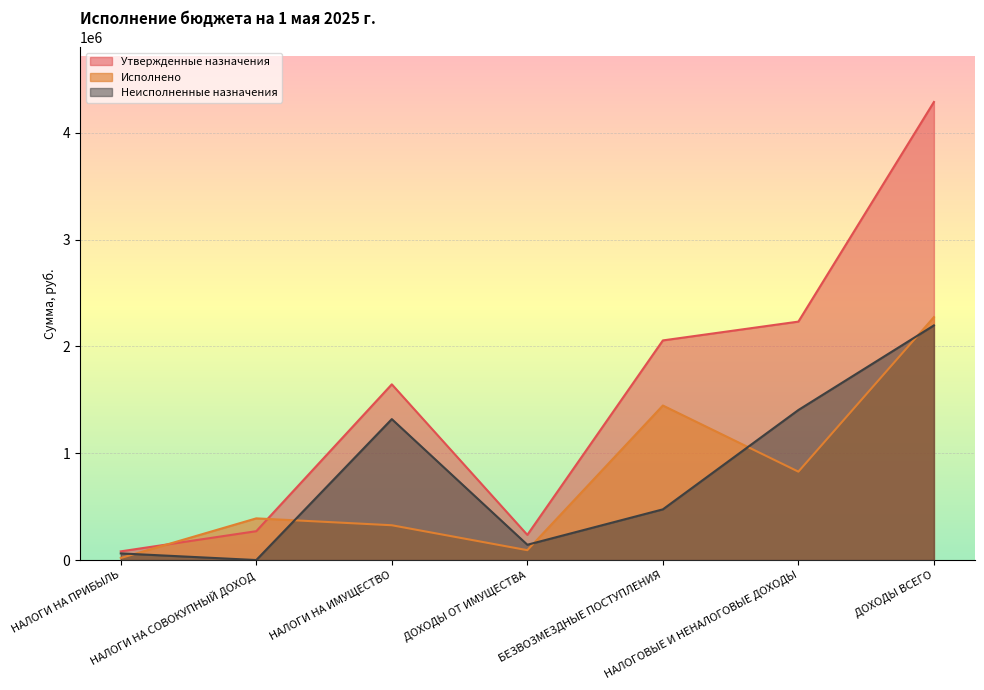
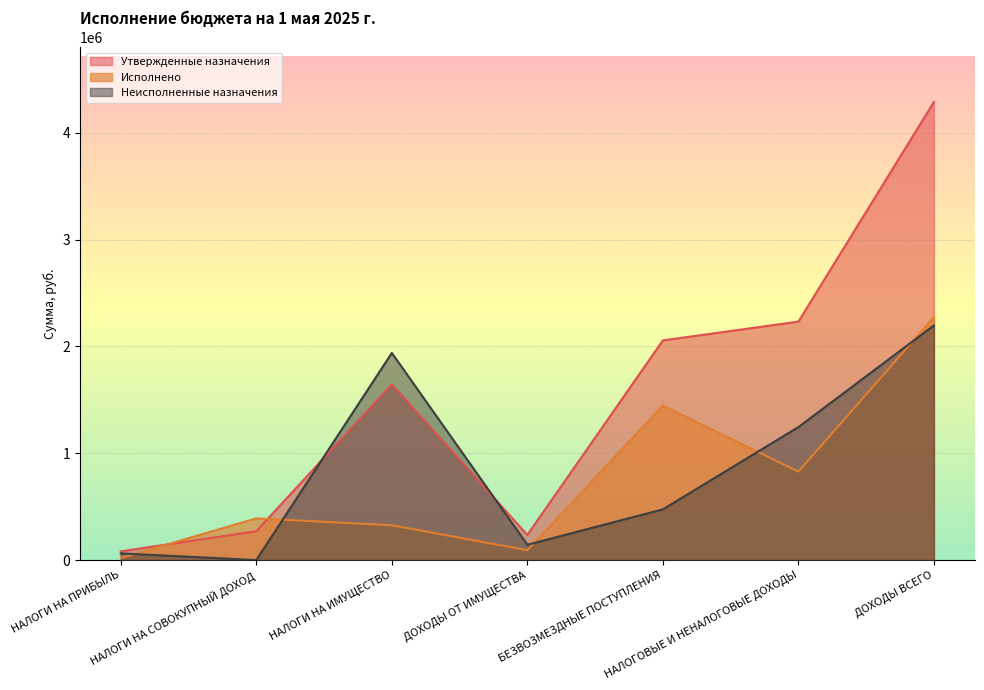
  {
    "Неисполненные назначения": {
      "НАЛОГИ НА СОВОКУПНЫЙ ДОХОД": 0,
-     "НАЛОГИ НА ИМУЩЕСТВО": 1320000,
+     "НАЛОГИ НА ИМУЩЕСТВО": 1940000,
      "ДОХОДЫ ОТ ИМУЩЕСТВА": 140000,
      "БЕЗВОЗМЕЗДНЫЕ ПОСТУПЛЕНИЯ": 470000,
-     "НАЛОГОВЫЕ И НЕНАЛОГОВЫЕ ДОХОДЫ": 1410000,
+     "НАЛОГОВЫЕ И НЕНАЛОГОВЫЕ ДОХОДЫ": 1250000,
      "ДОХОДЫ ВСЕГО": 2200000
    }
  }
